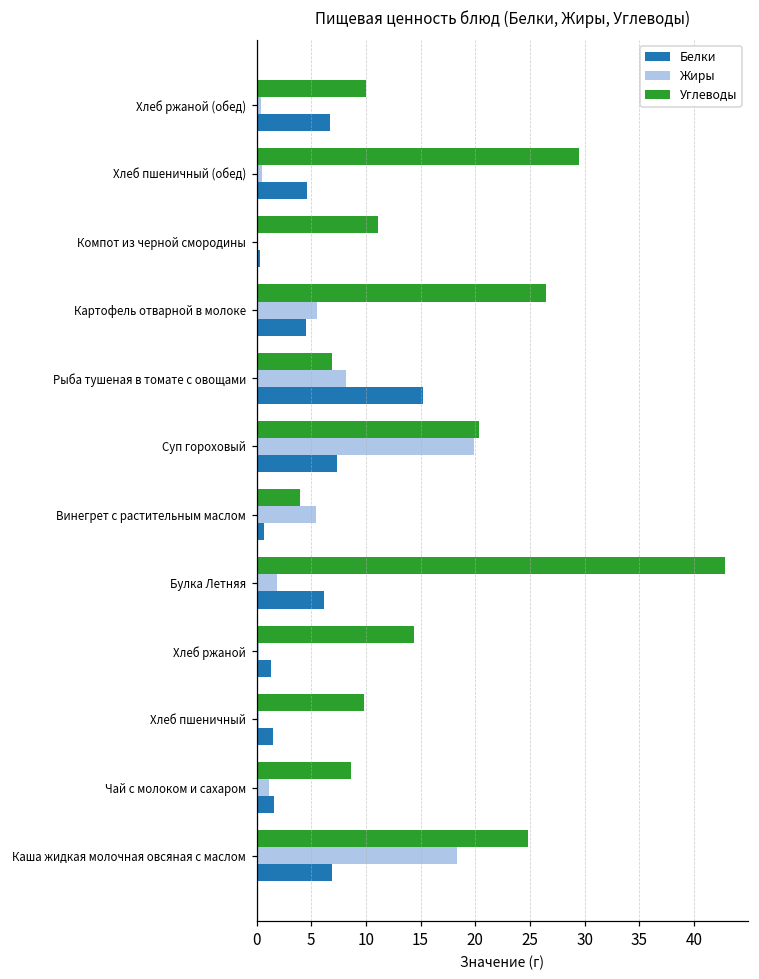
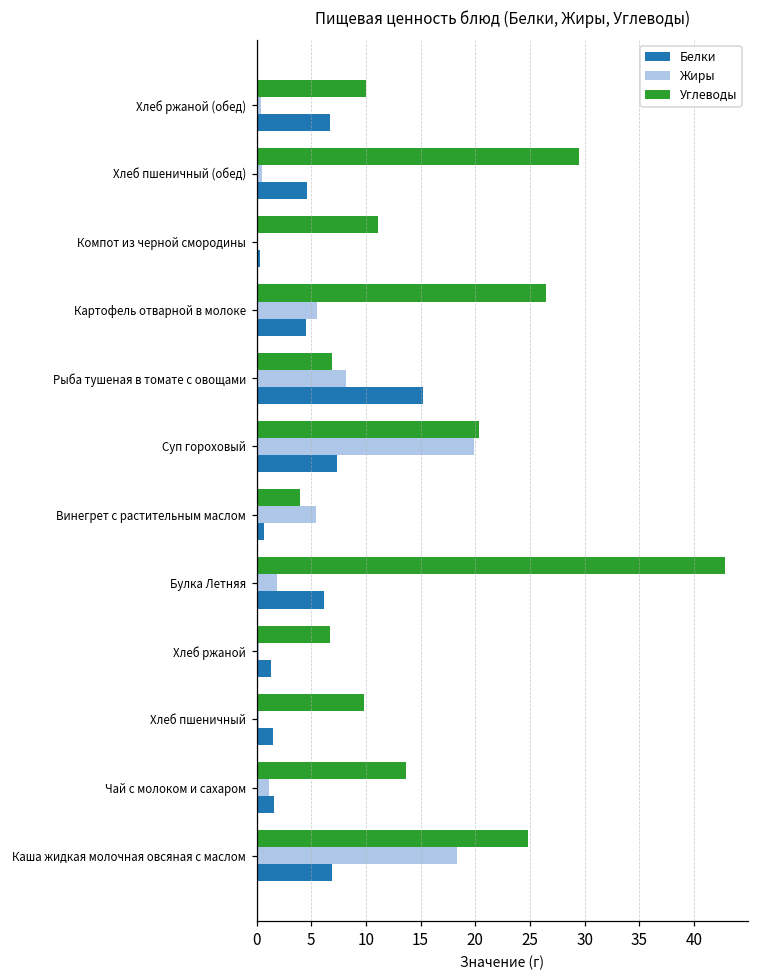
  {
    "Белки": {
      "Хлеб ржаной (обед)": 7,
      "Хлеб пшеничный (обед)": 5,
      "Компот из черной смородины": 0,
      "Картофель отварной в молоке": 5,
      "Рыба тушеная в томате с овощами": 15,
      "Суп гороховый": 7,
      "Винегрет с растительным маслом": 1,
      "Булка Летняя": 6,
      "Хлеб ржаной": 1,
      "Хлеб пшеничный": 2,
      "Чай с молоком и сахаром": 2,
      "Каша жидкая молочная овсяная с маслом": 7
    },
    "Жиры": {
      "Хлеб ржаной (обед)": 0,
      "Хлеб пшеничный (обед)": 1,
      "Картофель отварной в молоке": 6,
      "Рыба тушеная в томате с овощами": 8,
      "Суп гороховый": 20,
      "Винегрет с растительным маслом": 5,
      "Булка Летняя": 2,
      "Чай с молоком и сахаром": 1,
      "Каша жидкая молочная овсяная с маслом": 18
    },
    "Углеводы": {
      "Хлеб ржаной (обед)": 10,
      "Хлеб пшеничный (обед)": 30,
      "Компот из черной смородины": 11,
      "Картофель отварной в молоке": 27,
      "Рыба тушеная в томате с овощами": 7,
      "Суп гороховый": 20,
      "Винегрет с растительным маслом": 4,
      "Булка Летняя": 43,
-     "Хлеб ржаной": 14,
+     "Хлеб ржаной": 7,
      "Хлеб пшеничный": 10,
-     "Чай с молоком и сахаром": 9,
+     "Чай с молоком и сахаром": 14,
      "Каша жидкая молочная овсяная с маслом": 25
    }
  }
